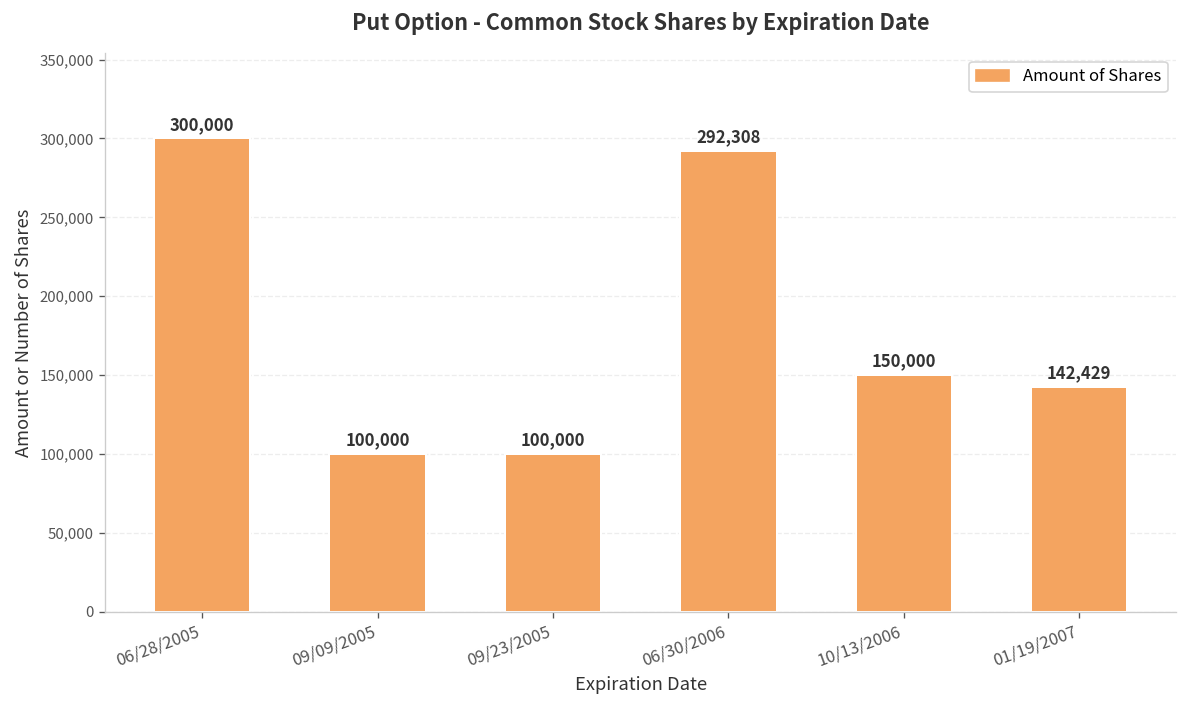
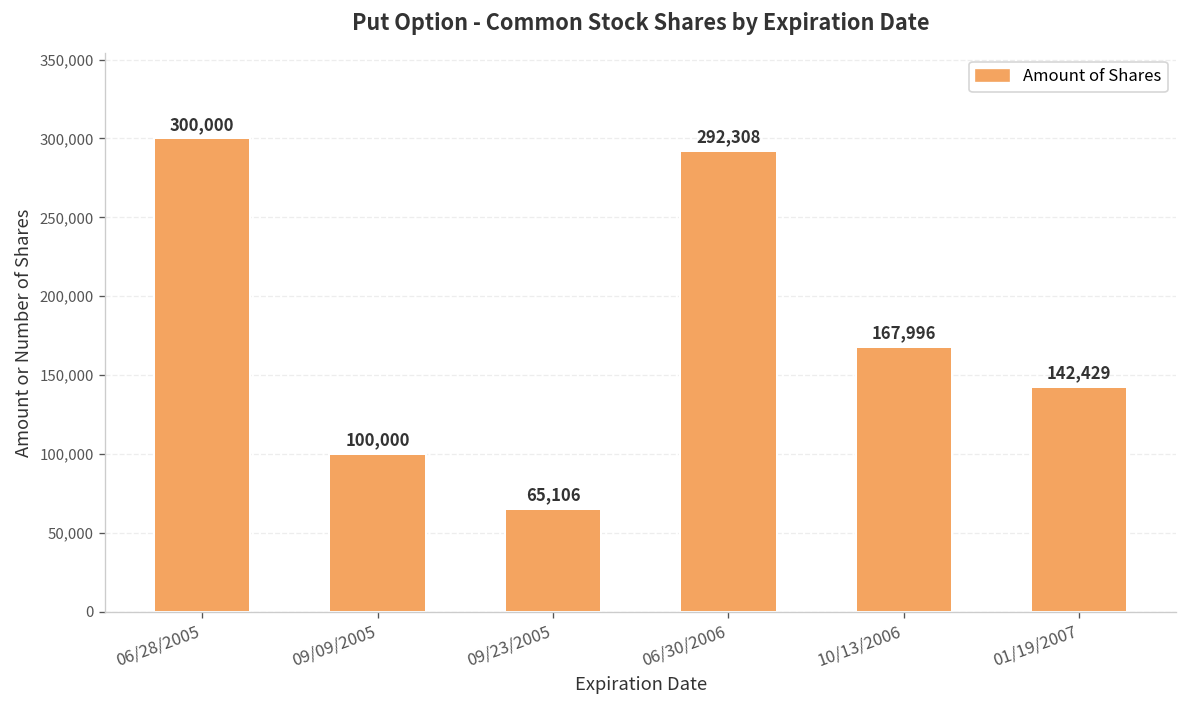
  {
    "06/28/2005": "300,000",
    "09/09/2005": "100,000",
-   "09/23/2005": "100,000",
+   "09/23/2005": "65,106",
    "06/30/2006": "292,308",
-   "10/13/2006": "150,000",
+   "10/13/2006": "167,996",
    "01/19/2007": "142,429"
  }
